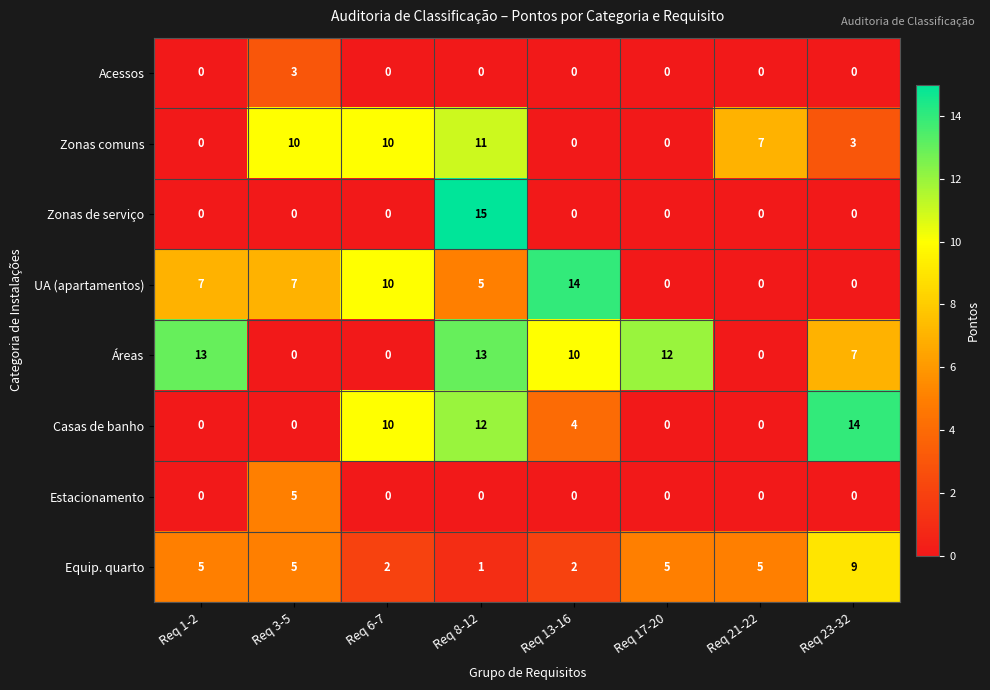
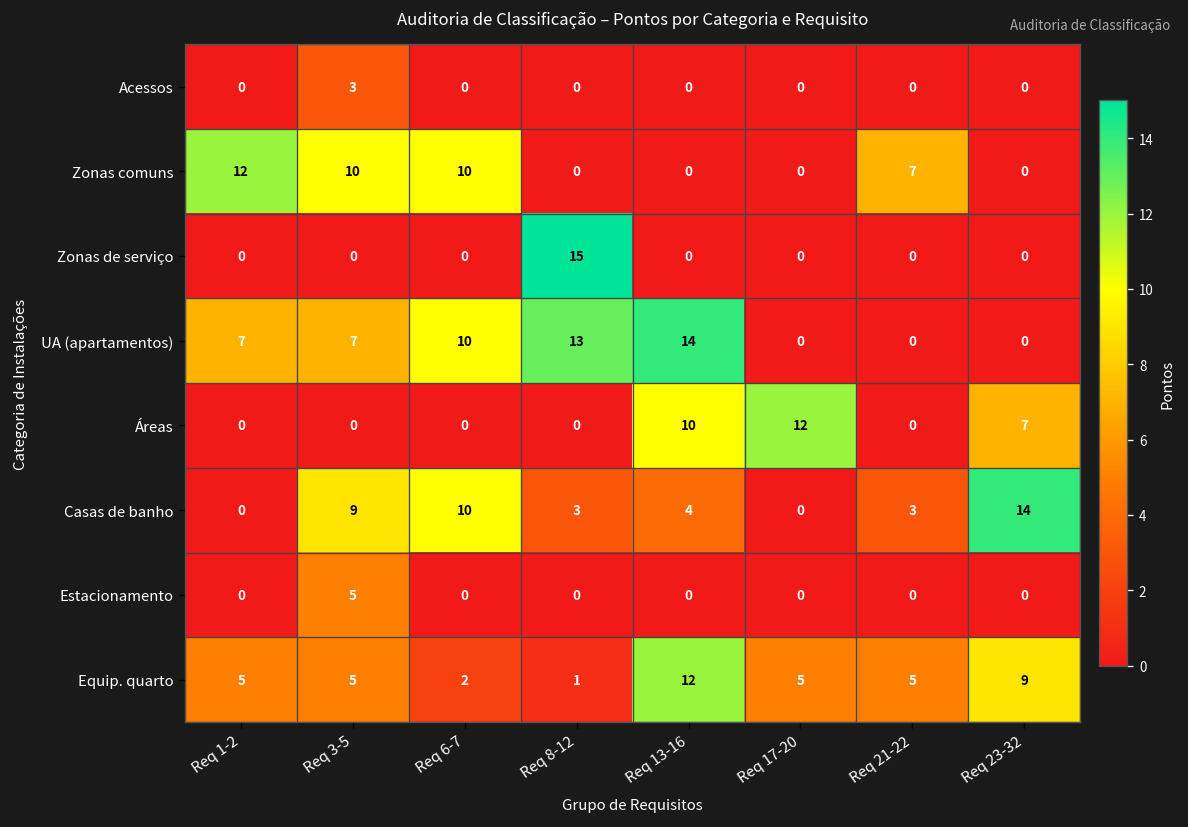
  {
    "Acessos": {
      "Req 1-2": 0,
      "Req 3-5": 3,
      "Req 6-7": 0,
      "Req 8-12": 0,
      "Req 13-16": 0,
      "Req 17-20": 0,
      "Req 21-22": 0,
      "Req 23-32": 0
    },
    "Zonas comuns": {
-     "Req 1-2": 0,
+     "Req 1-2": 12,
      "Req 3-5": 10,
      "Req 6-7": 10,
-     "Req 8-12": 11,
+     "Req 8-12": 0,
      "Req 13-16": 0,
      "Req 17-20": 0,
      "Req 21-22": 7,
-     "Req 23-32": 3
+     "Req 23-32": 0
    },
    "Zonas de serviço": {
      "Req 1-2": 0,
      "Req 3-5": 0,
      "Req 6-7": 0,
      "Req 8-12": 15,
      "Req 13-16": 0,
      "Req 17-20": 0,
      "Req 21-22": 0,
      "Req 23-32": 0
    },
    "UA (apartamentos)": {
      "Req 1-2": 7,
      "Req 3-5": 7,
      "Req 6-7": 10,
-     "Req 8-12": 5,
+     "Req 8-12": 13,
      "Req 13-16": 14,
      "Req 17-20": 0,
      "Req 21-22": 0,
      "Req 23-32": 0
    },
    "Áreas": {
-     "Req 1-2": 13,
+     "Req 1-2": 0,
      "Req 3-5": 0,
      "Req 6-7": 0,
-     "Req 8-12": 13,
+     "Req 8-12": 0,
      "Req 13-16": 10,
      "Req 17-20": 12,
      "Req 21-22": 0,
      "Req 23-32": 7
    },
    "Casas de banho": {
      "Req 1-2": 0,
-     "Req 3-5": 0,
+     "Req 3-5": 9,
      "Req 6-7": 10,
-     "Req 8-12": 12,
+     "Req 8-12": 3,
      "Req 13-16": 4,
      "Req 17-20": 0,
-     "Req 21-22": 0,
+     "Req 21-22": 3,
      "Req 23-32": 14
    },
    "Estacionamento": {
      "Req 1-2": 0,
      "Req 3-5": 5,
      "Req 6-7": 0,
      "Req 8-12": 0,
      "Req 13-16": 0,
      "Req 17-20": 0,
      "Req 21-22": 0,
      "Req 23-32": 0
    },
    "Equip. quarto": {
      "Req 1-2": 5,
      "Req 3-5": 5,
      "Req 6-7": 2,
      "Req 8-12": 1,
-     "Req 13-16": 2,
+     "Req 13-16": 12,
      "Req 17-20": 5,
      "Req 21-22": 5,
      "Req 23-32": 9
    }
  }
